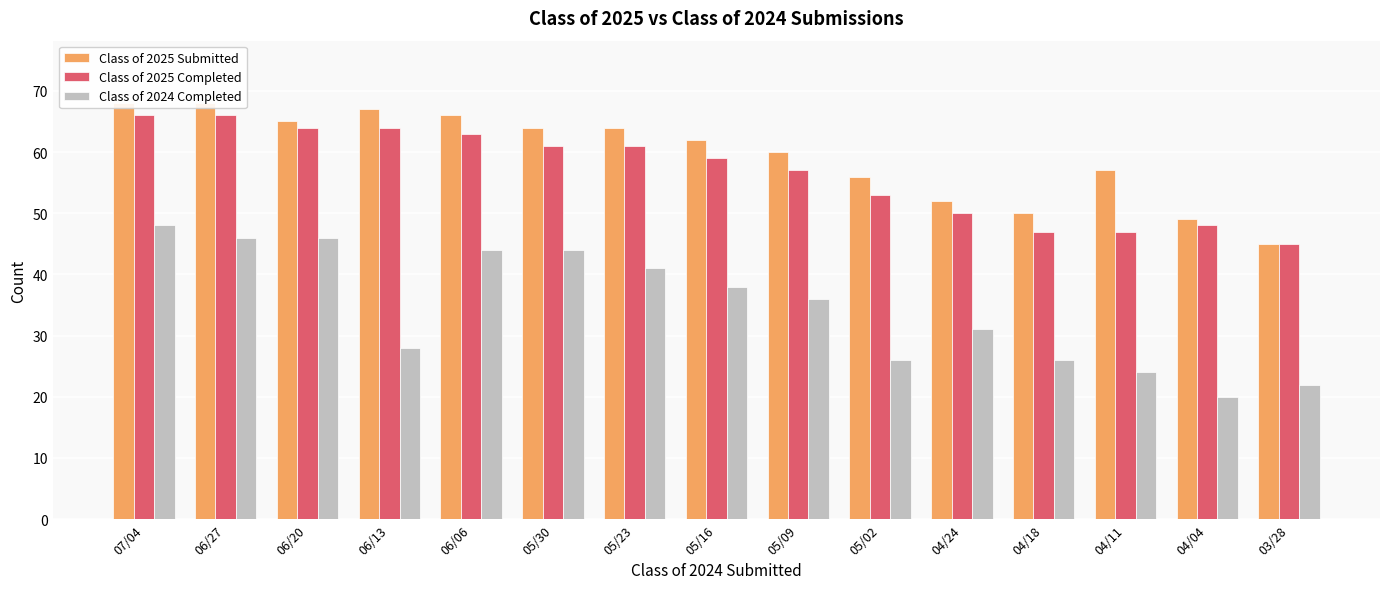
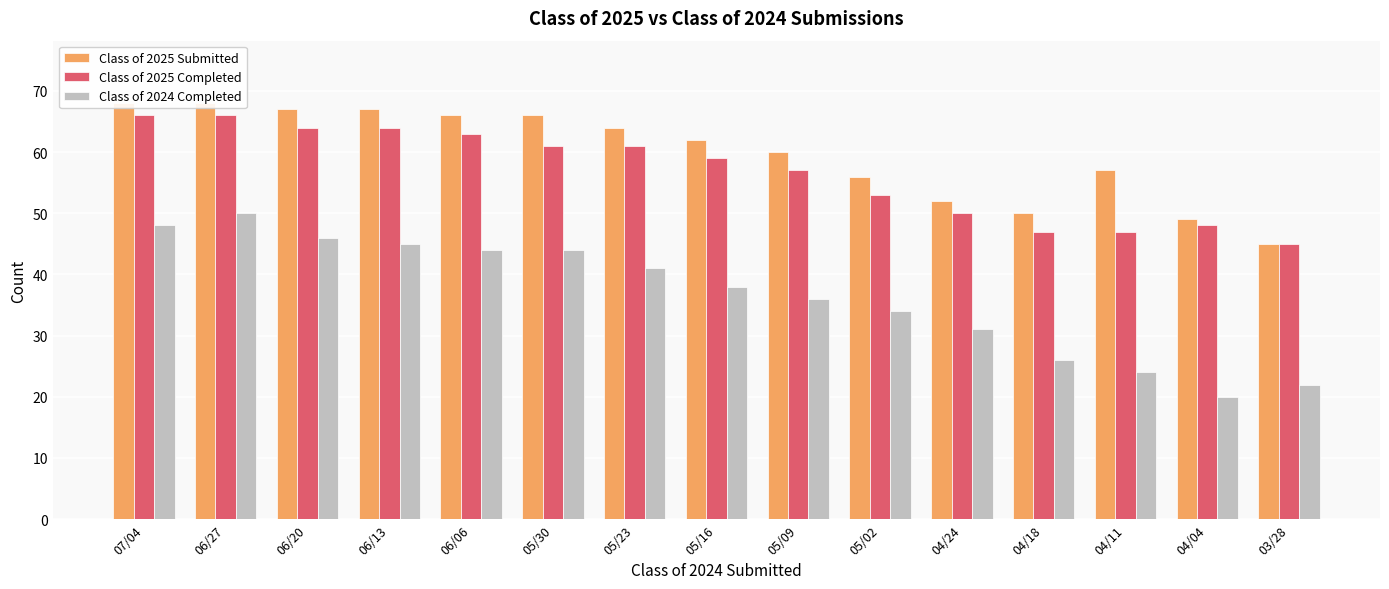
  {
    "Class of 2025 Submitted": {
-     "06/20": 65,
+     "06/20": 67,
      "06/13": 67,
      "06/06": 66,
-     "05/30": 64,
+     "05/30": 66,
      "05/23": 64,
      "05/16": 62,
      "05/09": 60,
      "05/02": 56,
      "04/24": 52,
      "04/18": 50,
      "04/11": 57,
      "04/04": 49,
      "03/28": 45
    },
    "Class of 2025 Completed": {
      "07/04": 66,
      "06/27": 66,
      "06/20": 64,
      "06/13": 64,
      "06/06": 63,
      "05/30": 61,
      "05/23": 61,
      "05/16": 59,
      "05/09": 57,
      "05/02": 53,
      "04/24": 50,
      "04/18": 47,
      "04/11": 47,
      "04/04": 48,
      "03/28": 45
    },
    "Class of 2024 Completed": {
      "07/04": 48,
-     "06/27": 46,
+     "06/27": 50,
      "06/20": 46,
-     "06/13": 28,
+     "06/13": 45,
      "06/06": 44,
      "05/30": 44,
      "05/23": 41,
      "05/16": 38,
      "05/09": 36,
-     "05/02": 26,
+     "05/02": 34,
      "04/24": 31,
      "04/18": 26,
      "04/11": 24,
      "04/04": 20,
      "03/28": 22
    }
  }
